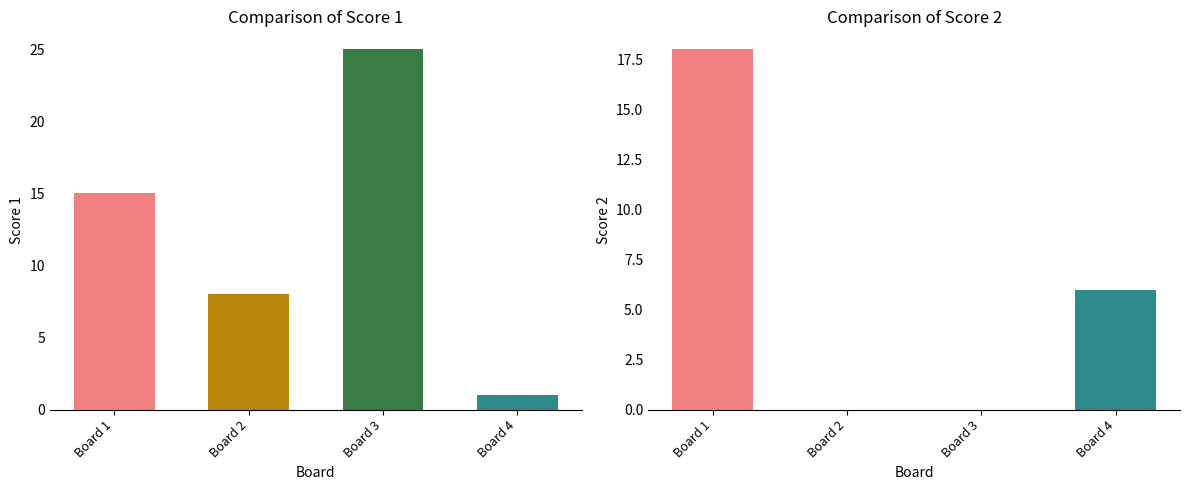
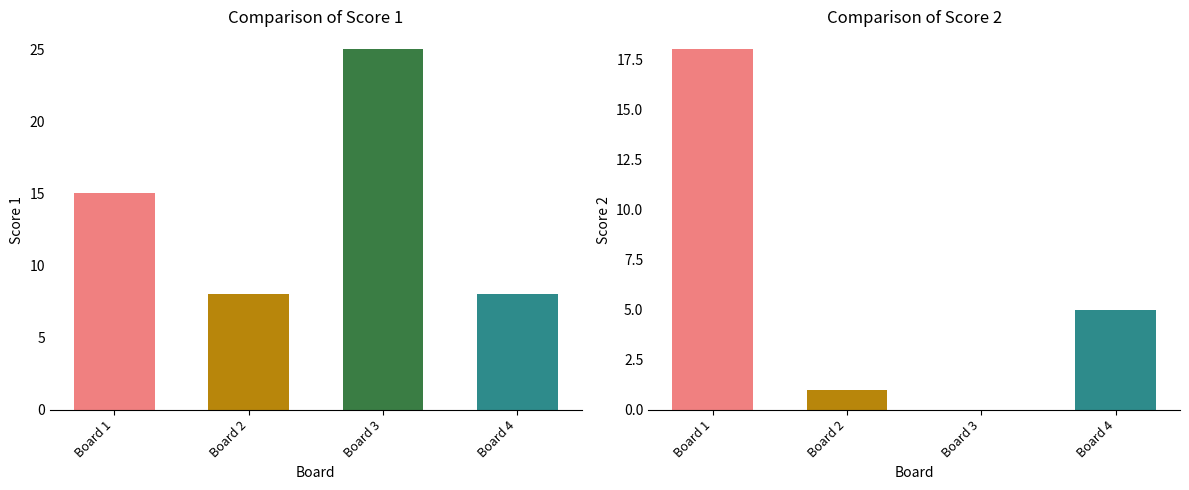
  {
    "Comparison of Score 1": {
      "Board 1": 15,
      "Board 2": 8,
      "Board 3": 25,
-     "Board 4": 1
+     "Board 4": 8
    },
    "Comparison of Score 2": {
      "Board 1": 18,
-     "Board 2": 0,
+     "Board 2": 1,
      "Board 3": 0,
-     "Board 4": 6
+     "Board 4": 5
    }
  }
